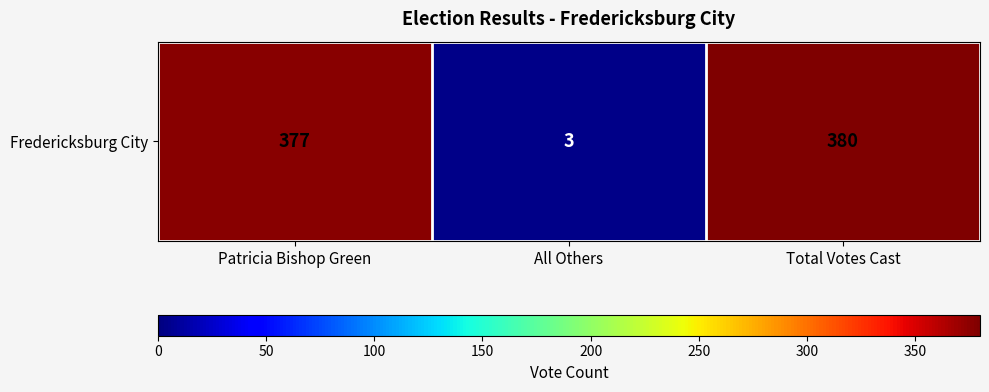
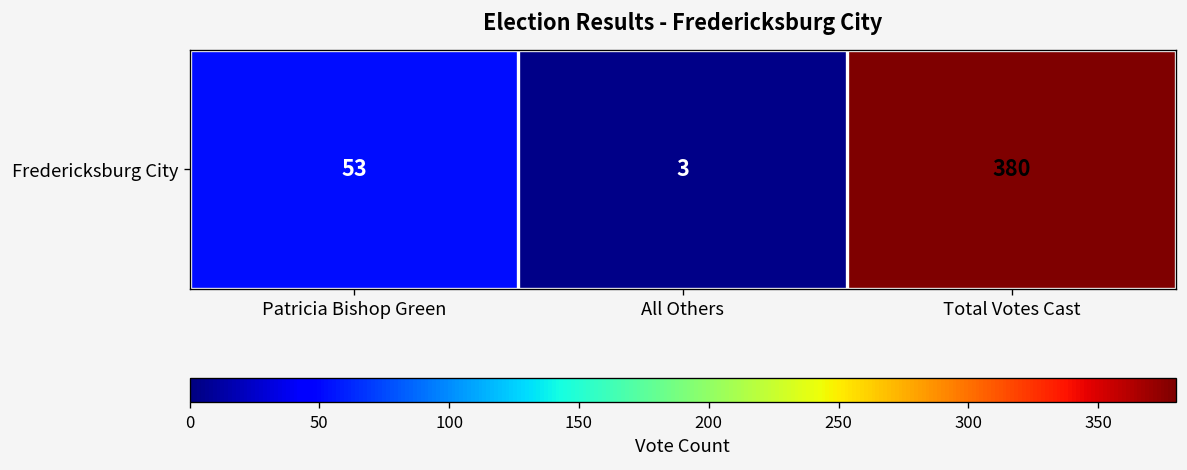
  {
    "Fredericksburg City": {
-     "Patricia Bishop Green": 377,
+     "Patricia Bishop Green": 53,
      "All Others": 3,
      "Total Votes Cast": 380
    }
  }
